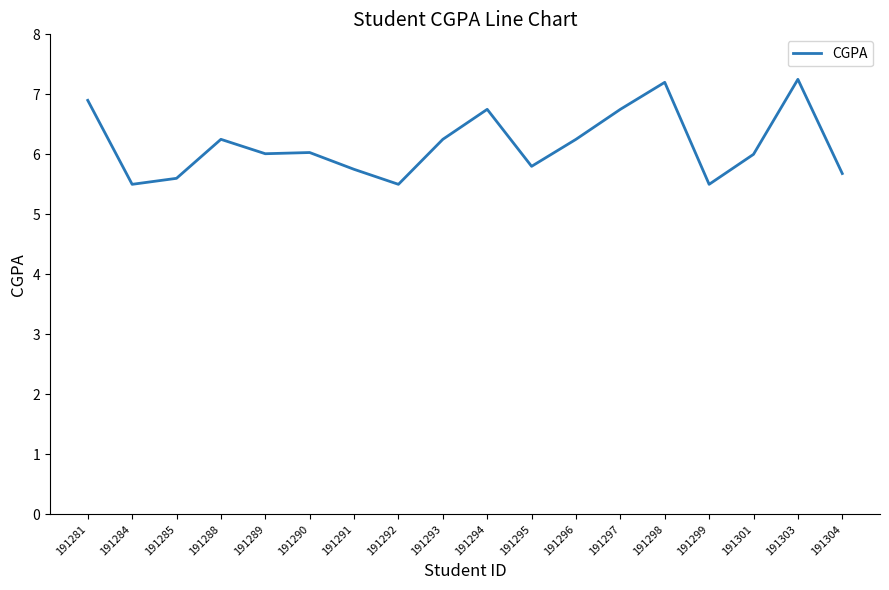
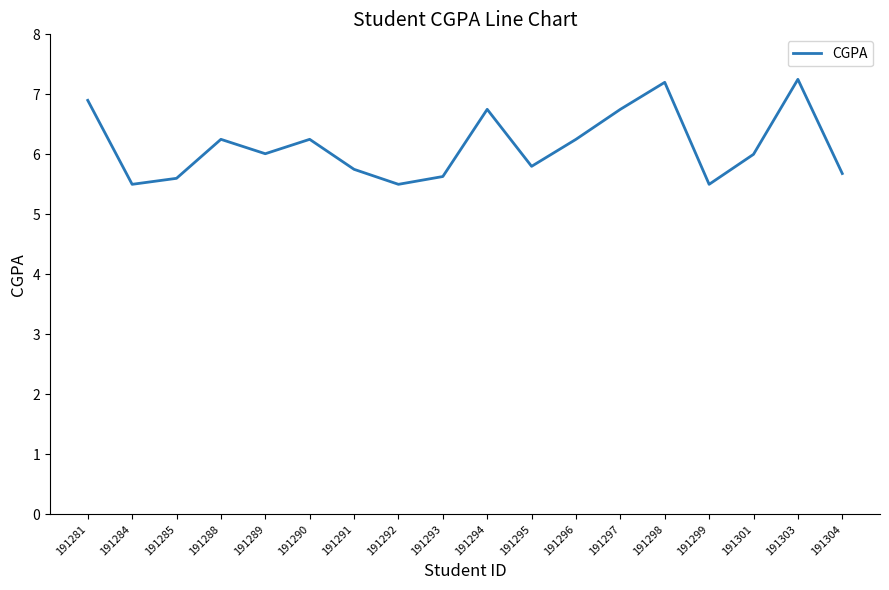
  {
    "191281": 6.9,
    "191284": 5.5,
    "191285": 5.6,
    "191288": 6.3,
    "191289": 6.0,
-   "191290": 6.0,
+   "191290": 6.3,
    "191291": 5.8,
    "191292": 5.5,
-   "191293": 6.3,
+   "191293": 5.6,
    "191294": 6.8,
    "191295": 5.8,
    "191296": 6.3,
    "191297": 6.8,
    "191298": 7.2,
    "191299": 5.5,
    "191301": 6.0,
    "191303": 7.3,
    "191304": 5.7
  }
